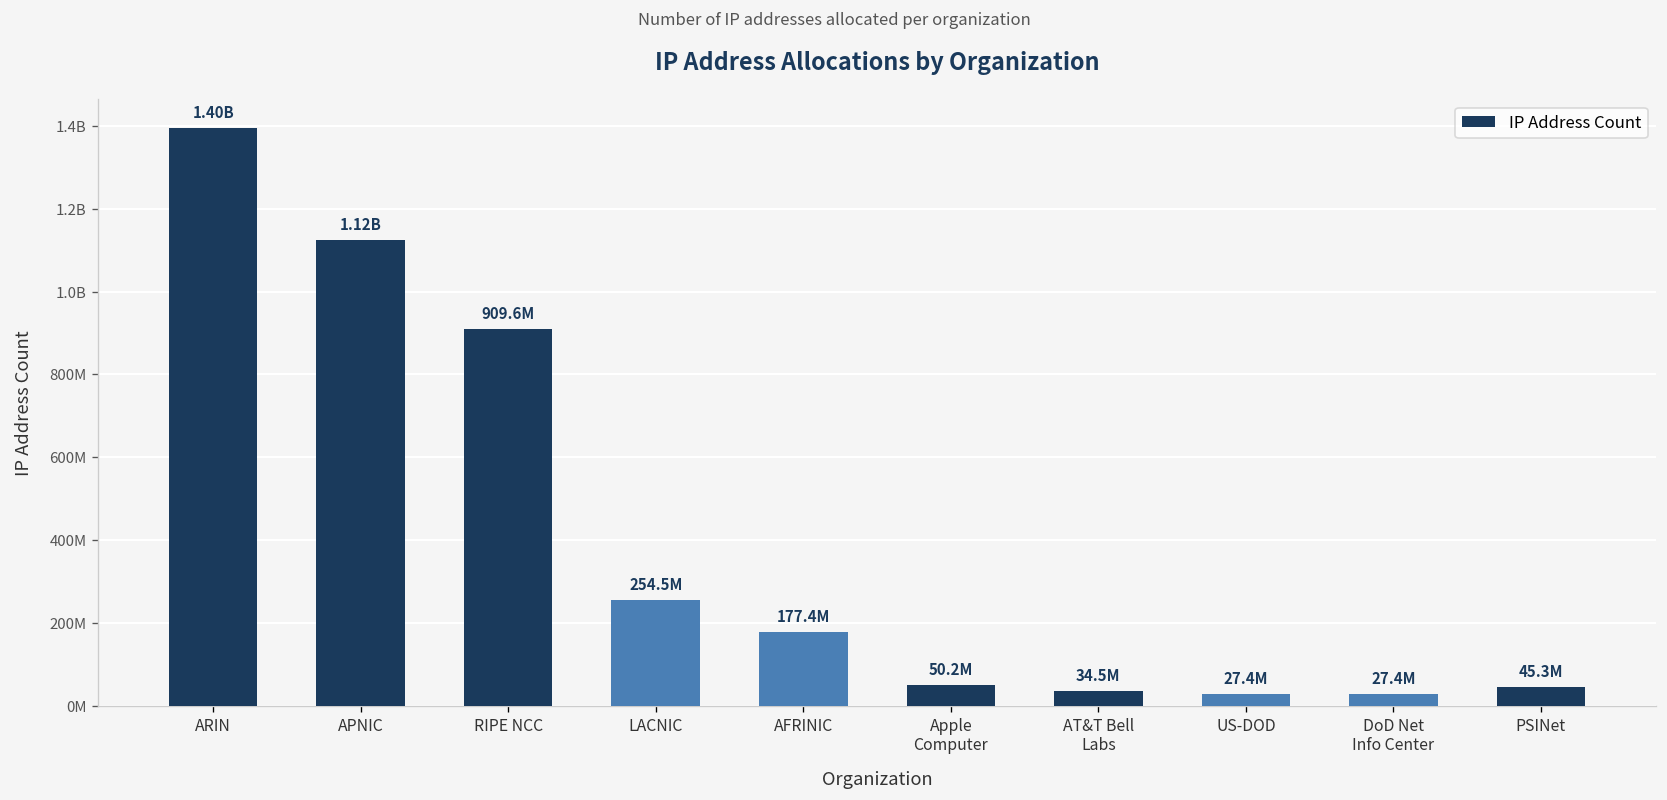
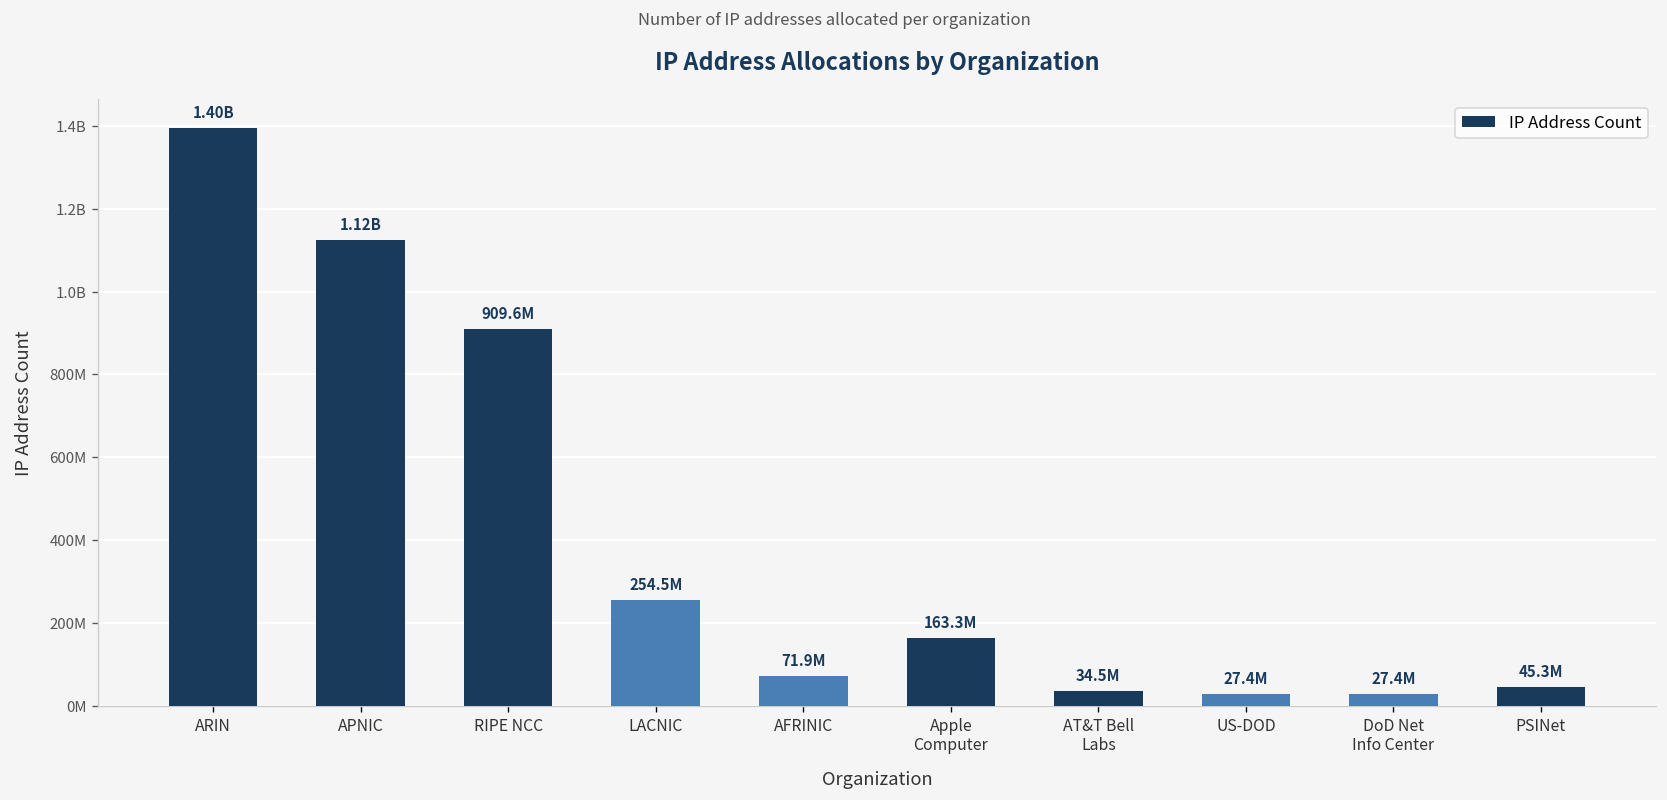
  {
    "ARIN": "1.40B",
    "APNIC": "1.12B",
    "RIPE NCC": "909.6M",
    "LACNIC": "254.5M",
-   "AFRINIC": "177.4M",
-   "Apple Computer": "50.2M",
+   "AFRINIC": "71.9M",
+   "Apple Computer": "163.3M",
    "AT&T Bell Labs": "34.5M",
    "US-DOD": "27.4M",
    "DoD Net Info Center": "27.4M",
    "PSINet": "45.3M"
  }
